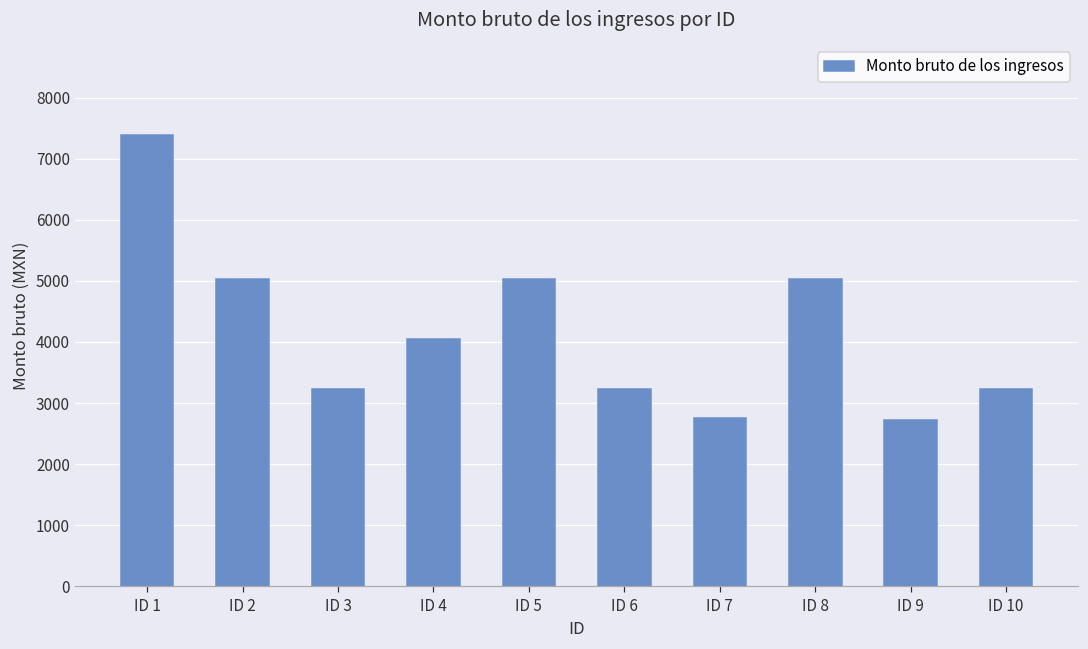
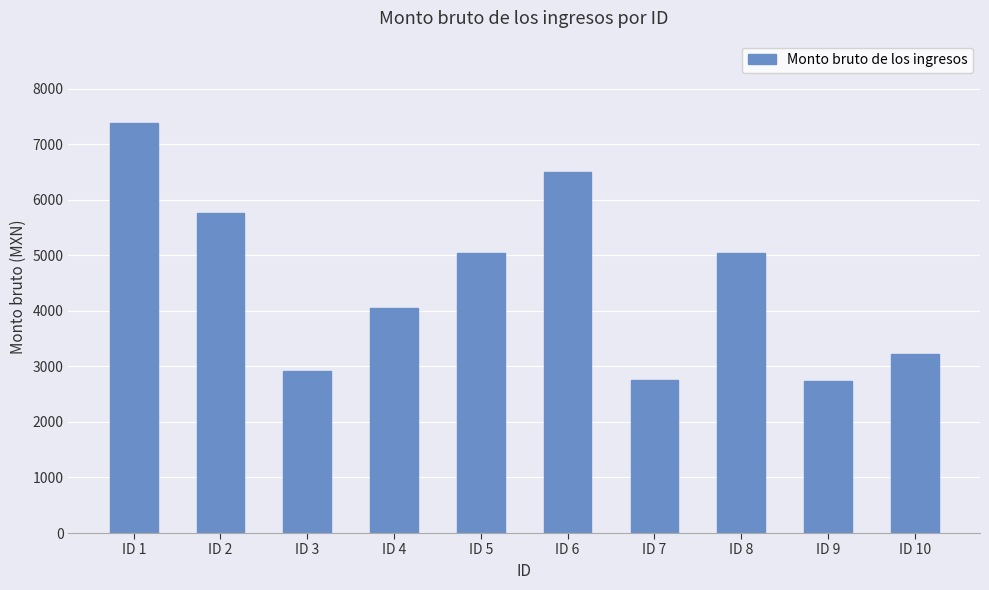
  {
    "ID 1": 7400,
-   "ID 2": 5000,
-   "ID 3": 3200,
+   "ID 2": 5800,
+   "ID 3": 2900,
    "ID 4": 4100,
    "ID 5": 5000,
-   "ID 6": 3200,
+   "ID 6": 6500,
    "ID 7": 2800,
    "ID 8": 5000,
    "ID 9": 2700,
    "ID 10": 3200
  }
